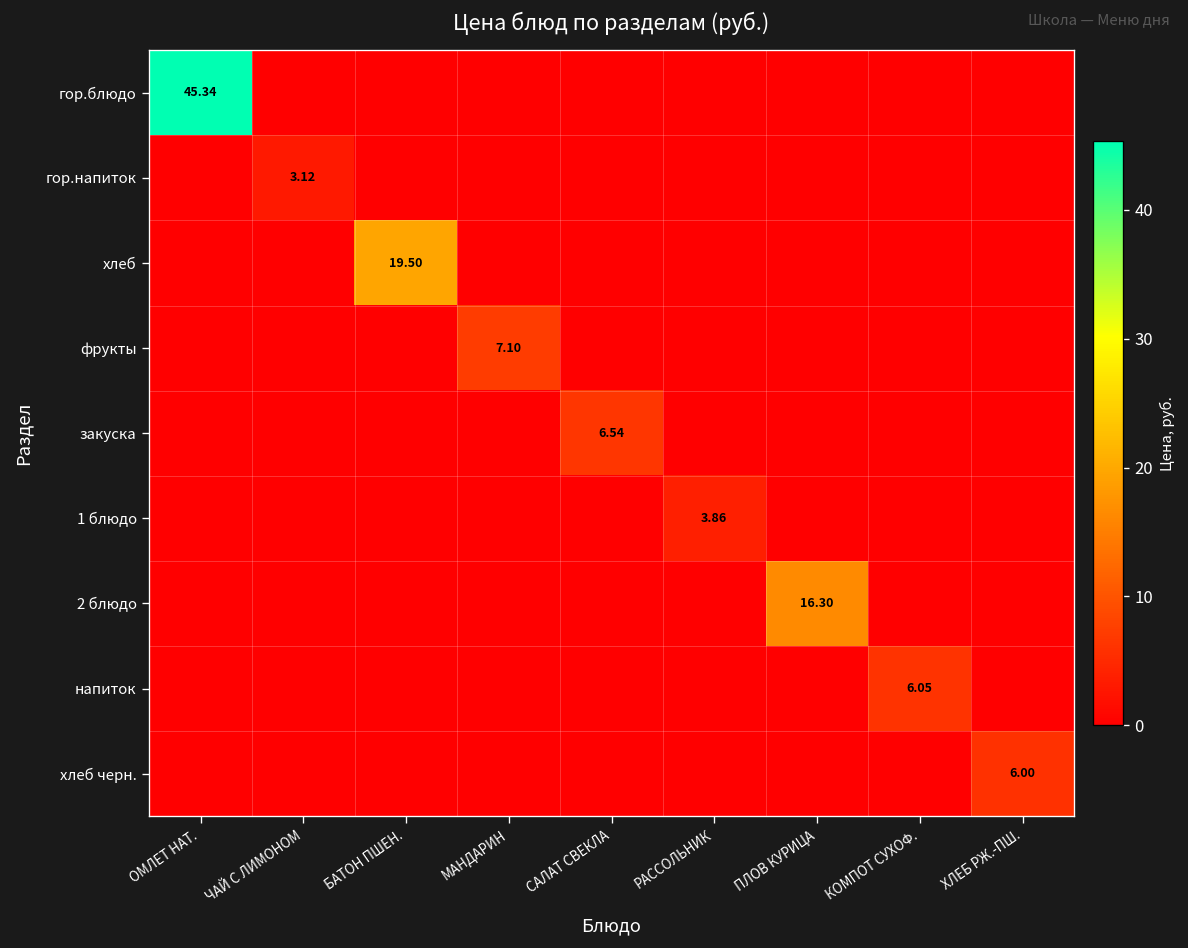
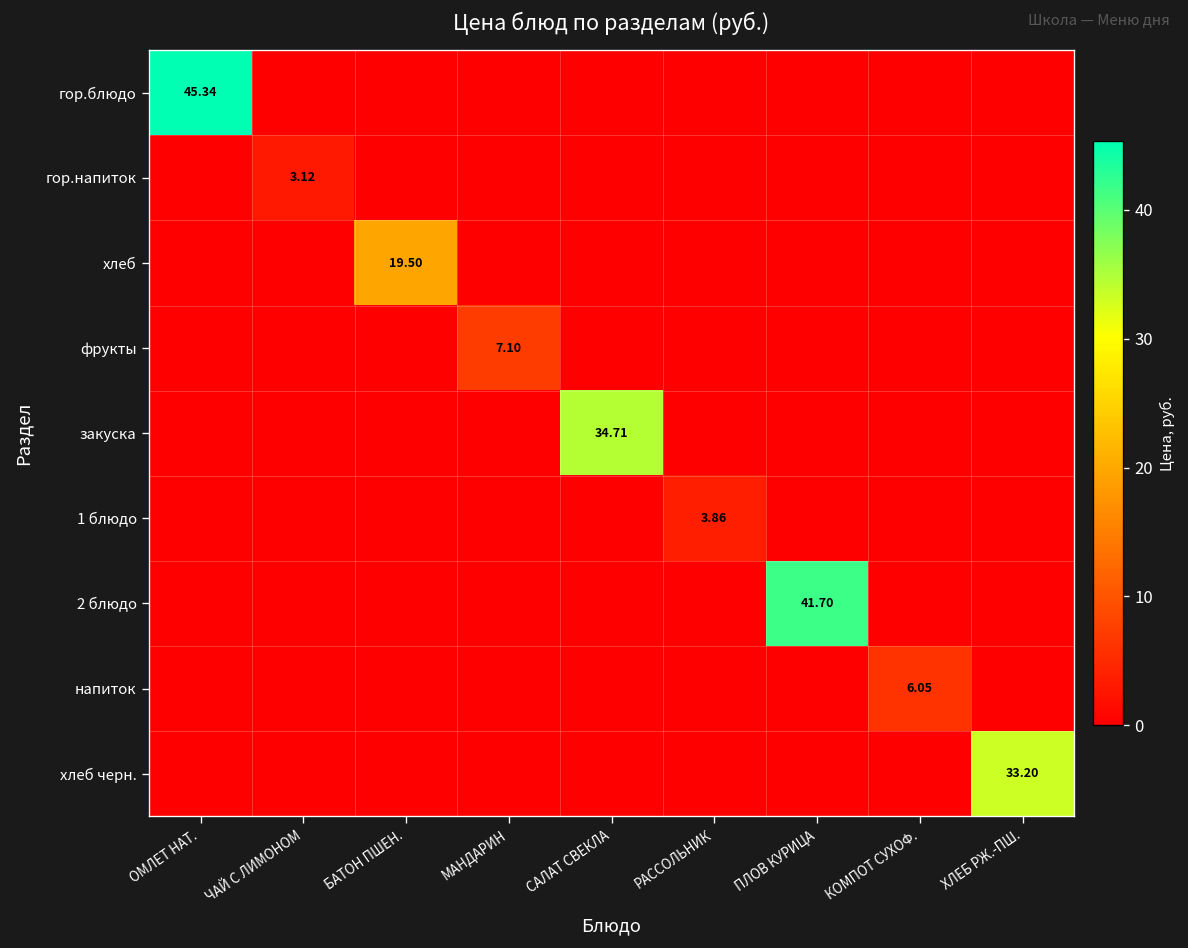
  {
    "гор.блюдо": {
      "ОМЛЕТ НАТ.": 45.34
    },
    "гор.напиток": {
      "ЧАЙ С ЛИМОНОМ": 3.12
    },
    "хлеб": {
      "БАТОН ПШЕН.": 19.50
    },
    "фрукты": {
      "МАНДАРИН": 7.10
    },
    "закуска": {
-     "САЛАТ СВЕКЛА": 6.54
+     "САЛАТ СВЕКЛА": 34.71
    },
    "1 блюдо": {
      "РАССОЛЬНИК": 3.86
    },
    "2 блюдо": {
-     "ПЛОВ КУРИЦА": 16.30
+     "ПЛОВ КУРИЦА": 41.70
    },
    "напиток": {
      "КОМПОТ СУХОФ.": 6.05
    },
    "хлеб черн.": {
-     "ХЛЕБ РЖ.-ПШ.": 6.00
+     "ХЛЕБ РЖ.-ПШ.": 33.20
    }
  }
